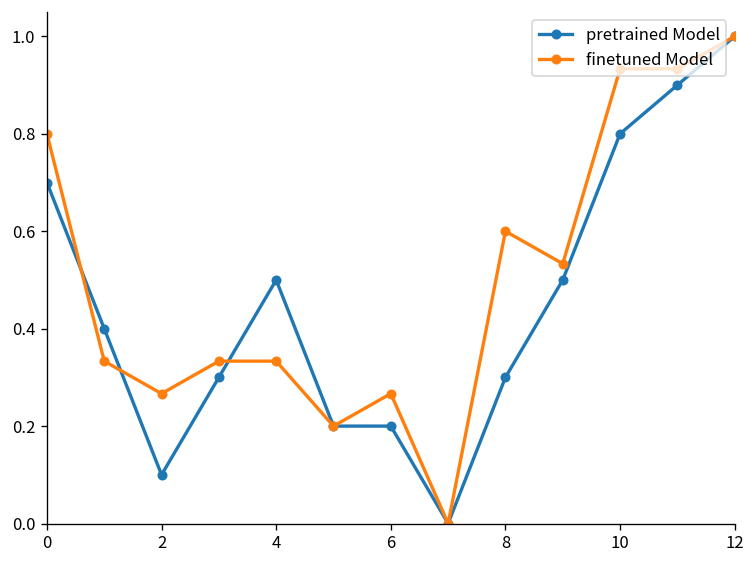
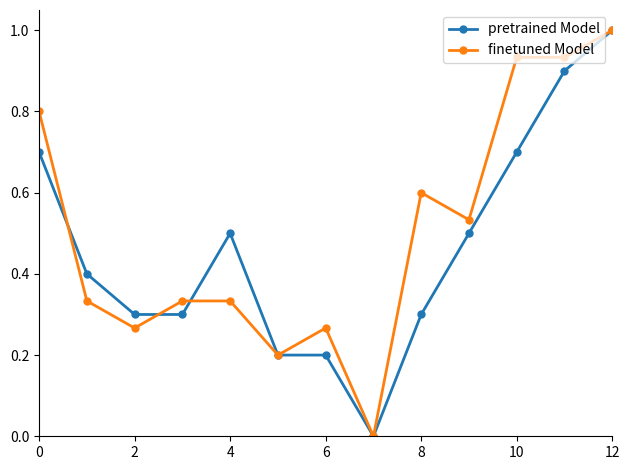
  {
    "pretrained Model": {
      "0": 0.70,
-     "2": 0.10,
+     "2": 0.30,
      "4": 0.50,
      "6": 0.20,
      "8": 0.30,
-     "10": 0.80
+     "10": 0.70
    },
    "finetuned Model": {
      "0": 0.80,
      "2": 0.27,
      "4": 0.33,
      "6": 0.27,
      "8": 0.60
    }
  }
